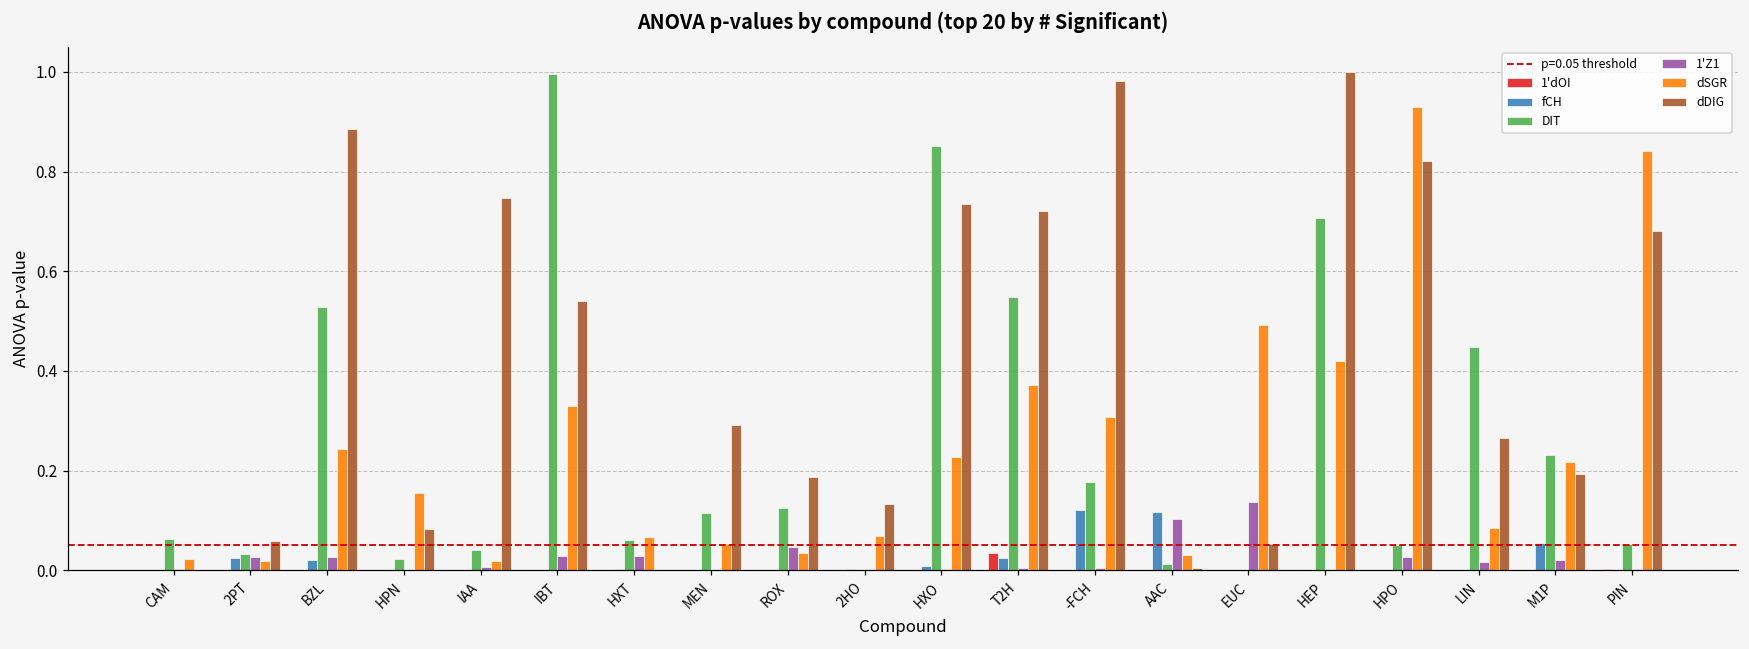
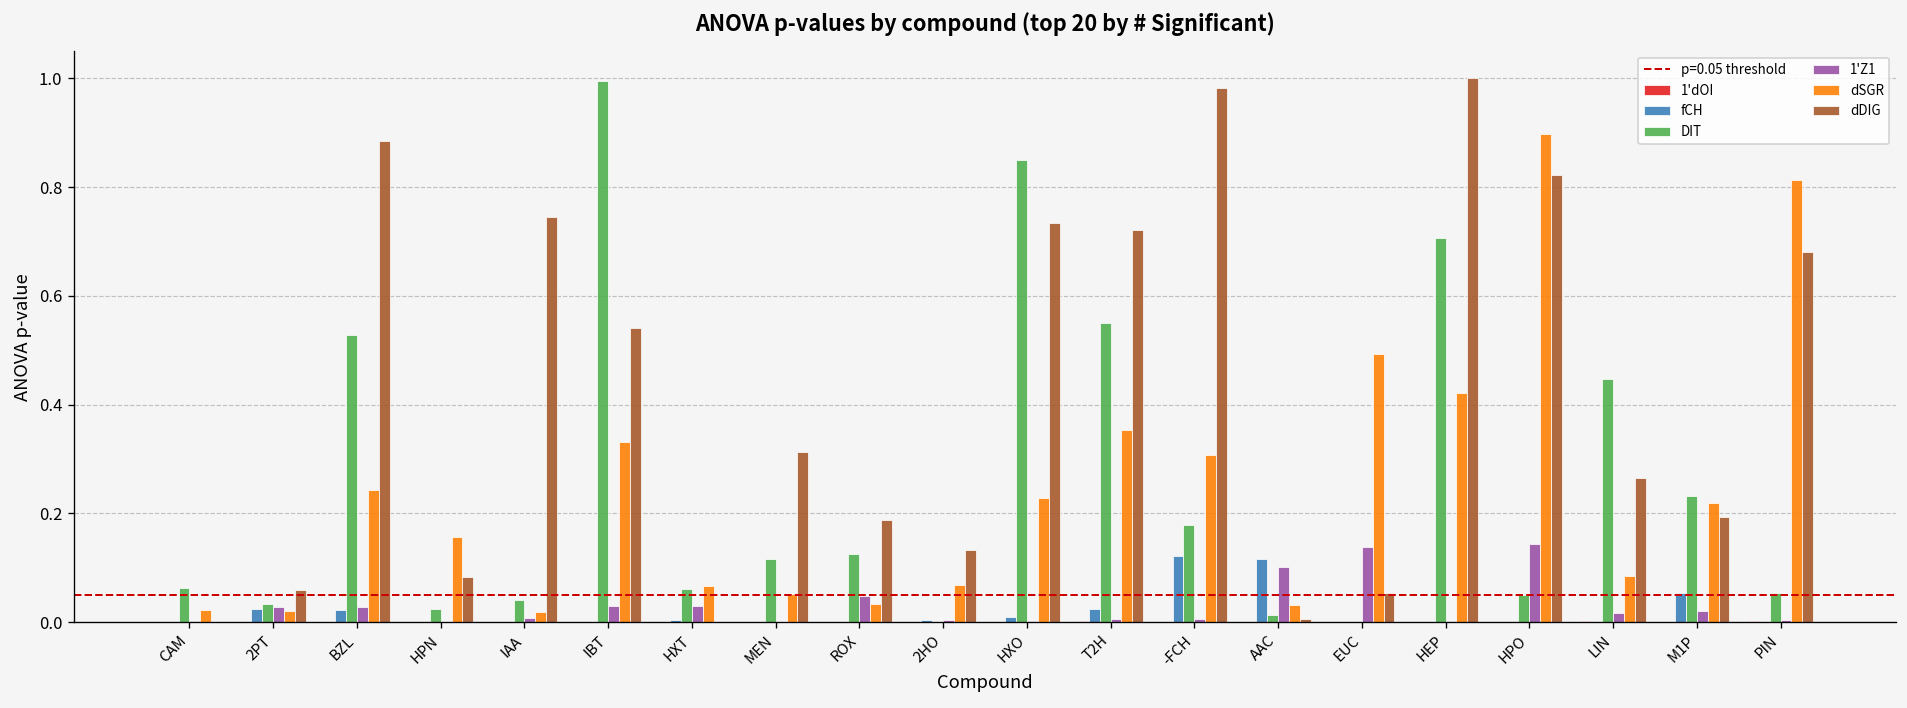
  {
    "1'dOI": {
-     "T2H": 0.04
+     "T2H": 0.00
    },
    "fCH": {
      "2PT": 0.02,
      "BZL": 0.02,
      "HXO": 0.01,
      "T2H": 0.02,
      "-FCH": 0.12,
      "AAC": 0.12,
      "M1P": 0.05
    },
    "DIT": {
      "CAM": 0.06,
      "2PT": 0.03,
      "BZL": 0.53,
      "HPN": 0.02,
      "IAA": 0.04,
      "IBT": 1.00,
      "HXT": 0.06,
      "MEN": 0.12,
      "ROX": 0.13,
      "HXO": 0.85,
      "T2H": 0.55,
      "-FCH": 0.18,
      "AAC": 0.01,
      "HEP": 0.71,
      "HPO": 0.05,
      "LIN": 0.45,
      "M1P": 0.23,
      "PIN": 0.05
    },
    "1'Z1": {
      "2PT": 0.03,
      "BZL": 0.03,
      "IAA": 0.01,
      "IBT": 0.03,
      "HXT": 0.03,
      "ROX": 0.05,
      "AAC": 0.10,
      "EUC": 0.14,
-     "HPO": 0.03,
+     "HPO": 0.14,
      "LIN": 0.02,
      "M1P": 0.02
    },
    "dSGR": {
      "CAM": 0.02,
      "2PT": 0.02,
      "BZL": 0.24,
      "HPN": 0.16,
      "IAA": 0.02,
      "IBT": 0.33,
      "HXT": 0.07,
      "MEN": 0.05,
      "ROX": 0.03,
      "2HO": 0.07,
      "HXO": 0.23,
-     "T2H": 0.37,
+     "T2H": 0.35,
      "-FCH": 0.31,
      "AAC": 0.03,
      "EUC": 0.49,
      "HEP": 0.42,
-     "HPO": 0.93,
+     "HPO": 0.90,
      "LIN": 0.08,
      "M1P": 0.22,
-     "PIN": 0.84
+     "PIN": 0.81
    },
    "dDIG": {
      "2PT": 0.06,
      "BZL": 0.89,
      "HPN": 0.08,
      "IAA": 0.75,
      "IBT": 0.54,
-     "MEN": 0.29,
+     "MEN": 0.31,
      "ROX": 0.19,
      "2HO": 0.13,
      "HXO": 0.73,
      "T2H": 0.72,
      "-FCH": 0.98,
      "AAC": 0.01,
      "EUC": 0.05,
      "HEP": 1.00,
      "HPO": 0.82,
      "LIN": 0.27,
      "M1P": 0.19,
      "PIN": 0.68
    }
  }
